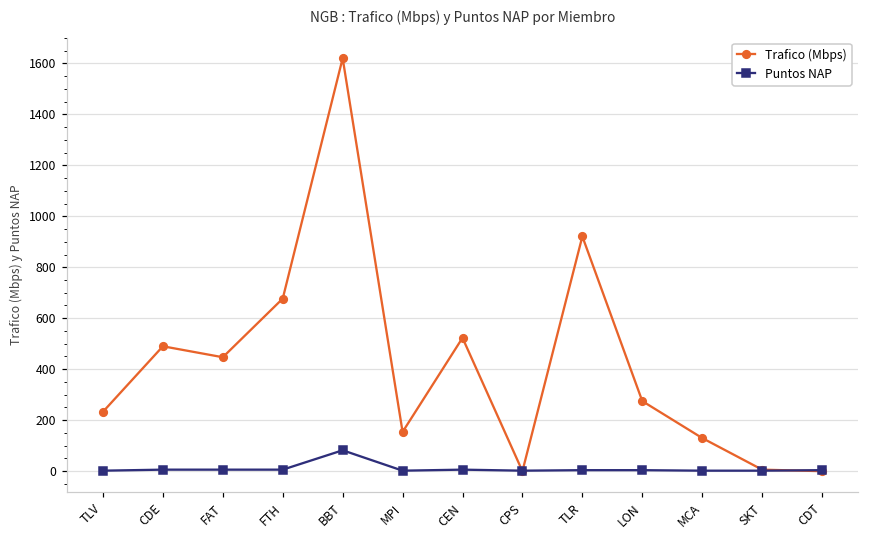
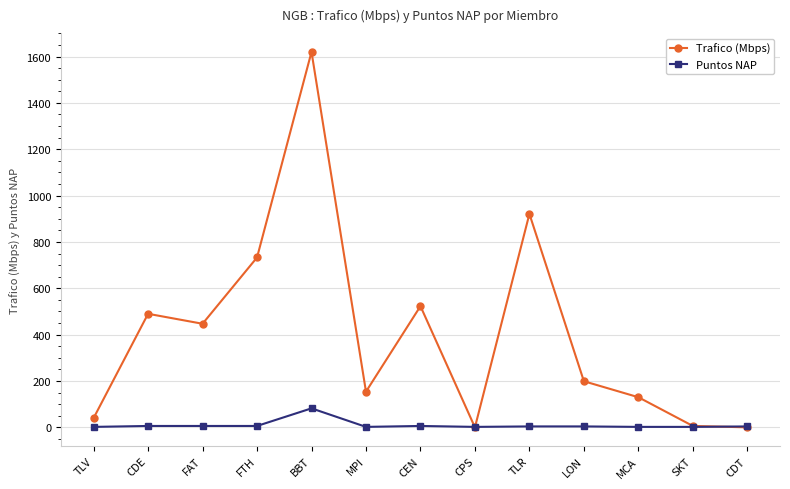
  {
    "Trafico (Mbps)": {
-     "TLV": 230,
+     "TLV": 40,
      "CDE": 490,
      "FAT": 450,
-     "FTH": 680,
+     "FTH": 730,
      "BBT": 1620,
      "MPI": 150,
      "CEN": 520,
      "TLR": 920,
-     "LON": 280,
+     "LON": 200,
      "MCA": 130
    },
    "Puntos NAP": {
      "TLV": 0,
      "CDE": 10,
      "FAT": 10,
      "FTH": 10,
      "BBT": 80,
      "MPI": 0,
      "CEN": 10,
      "TLR": 0,
      "LON": 0,
      "MCA": 0
    }
  }
